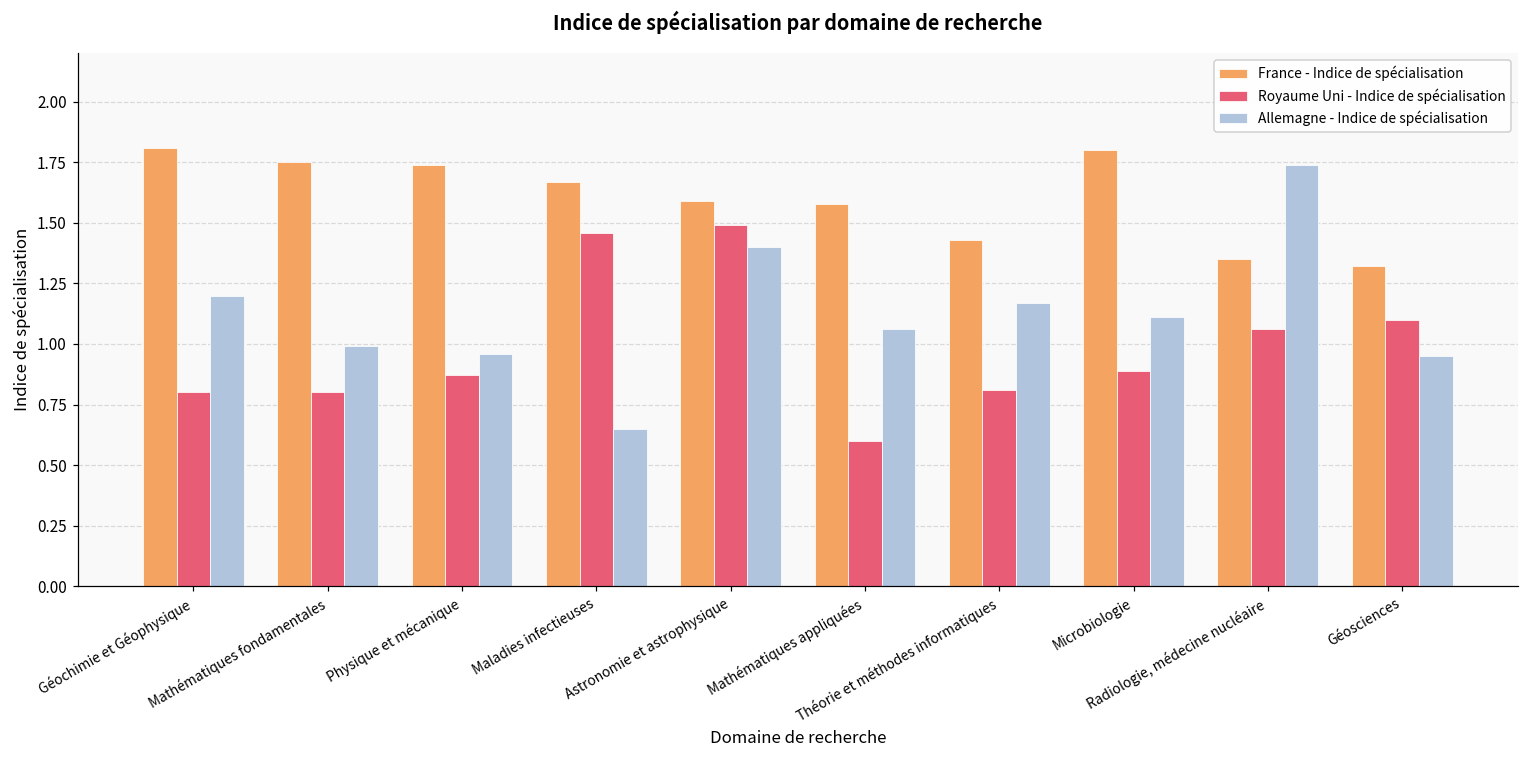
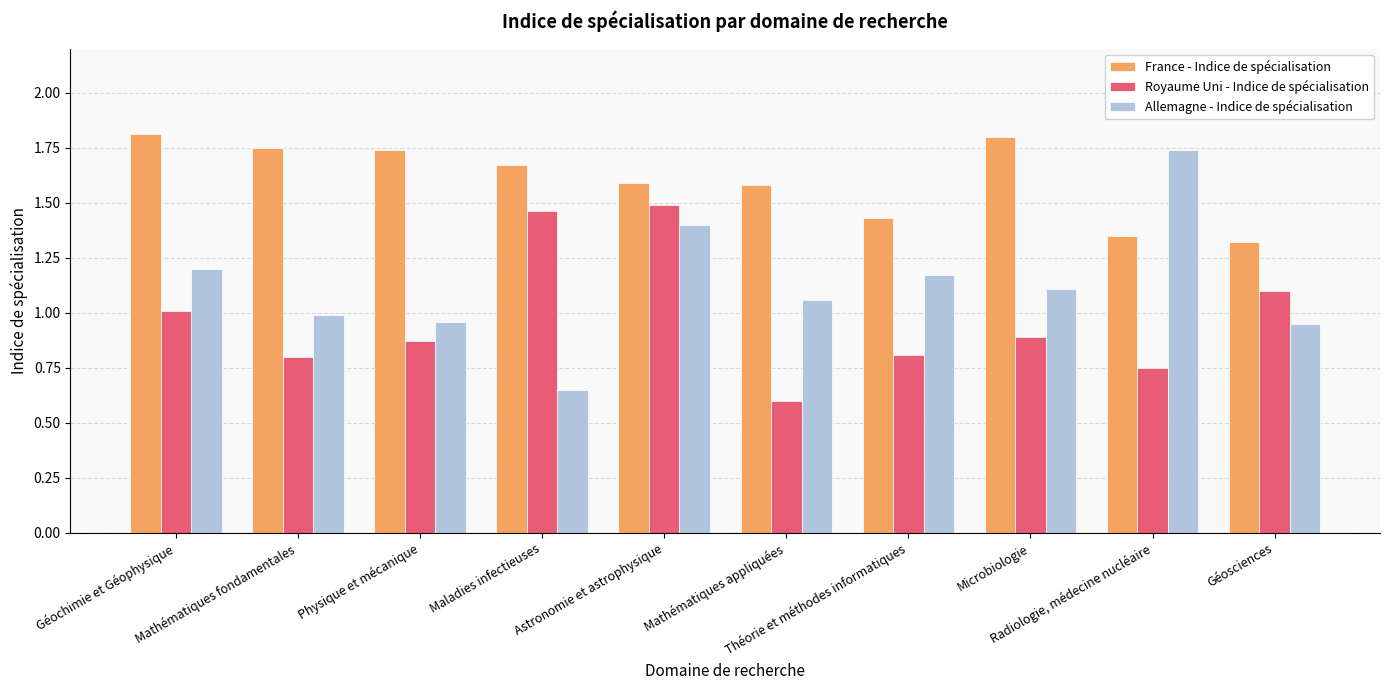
  {
    "France - Indice de spécialisation": {
      "Géochimie et Géophysique": 1.81,
      "Mathématiques fondamentales": 1.75,
      "Physique et mécanique": 1.74,
      "Maladies infectieuses": 1.67,
      "Astronomie et astrophysique": 1.59,
      "Mathématiques appliquées": 1.58,
      "Théorie et méthodes informatiques": 1.43,
      "Microbiologie": 1.80,
      "Radiologie, médecine nucléaire": 1.35,
      "Géosciences": 1.32
    },
    "Royaume Uni - Indice de spécialisation": {
-     "Géochimie et Géophysique": 0.80,
+     "Géochimie et Géophysique": 1.01,
      "Mathématiques fondamentales": 0.80,
      "Physique et mécanique": 0.87,
      "Maladies infectieuses": 1.46,
      "Astronomie et astrophysique": 1.49,
      "Mathématiques appliquées": 0.60,
      "Théorie et méthodes informatiques": 0.81,
      "Microbiologie": 0.89,
-     "Radiologie, médecine nucléaire": 1.06,
+     "Radiologie, médecine nucléaire": 0.75,
      "Géosciences": 1.10
    },
    "Allemagne - Indice de spécialisation": {
      "Géochimie et Géophysique": 1.20,
      "Mathématiques fondamentales": 0.99,
      "Physique et mécanique": 0.96,
      "Maladies infectieuses": 0.65,
      "Astronomie et astrophysique": 1.40,
      "Mathématiques appliquées": 1.06,
      "Théorie et méthodes informatiques": 1.17,
      "Microbiologie": 1.11,
      "Radiologie, médecine nucléaire": 1.74,
      "Géosciences": 0.95
    }
  }
